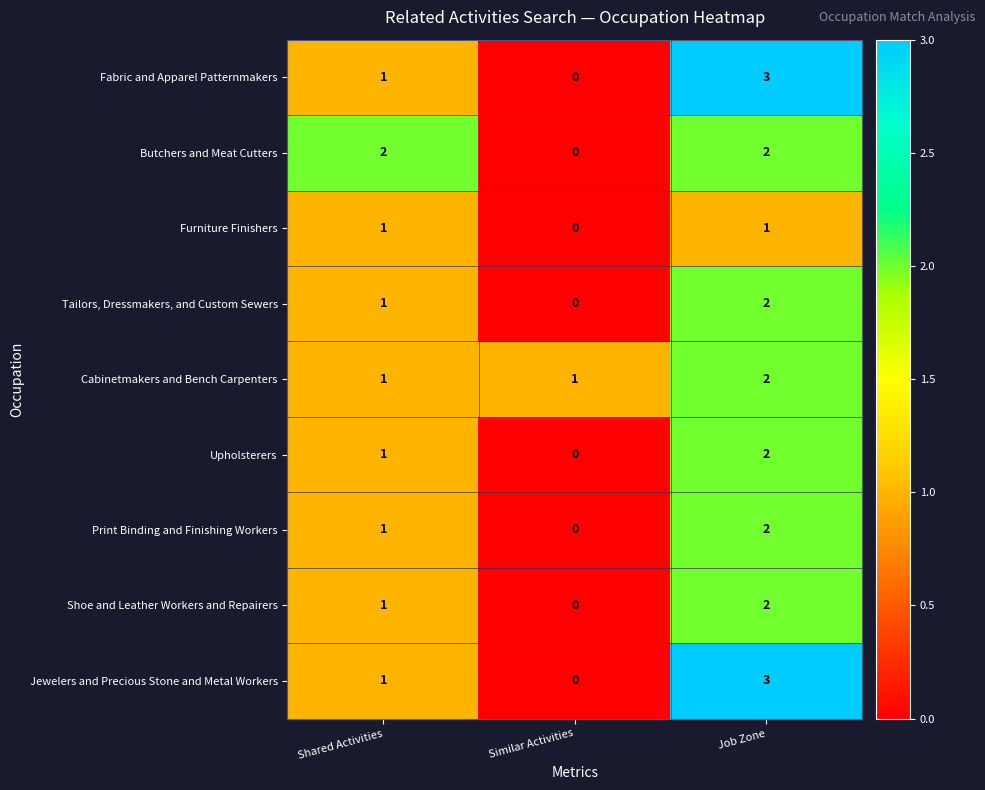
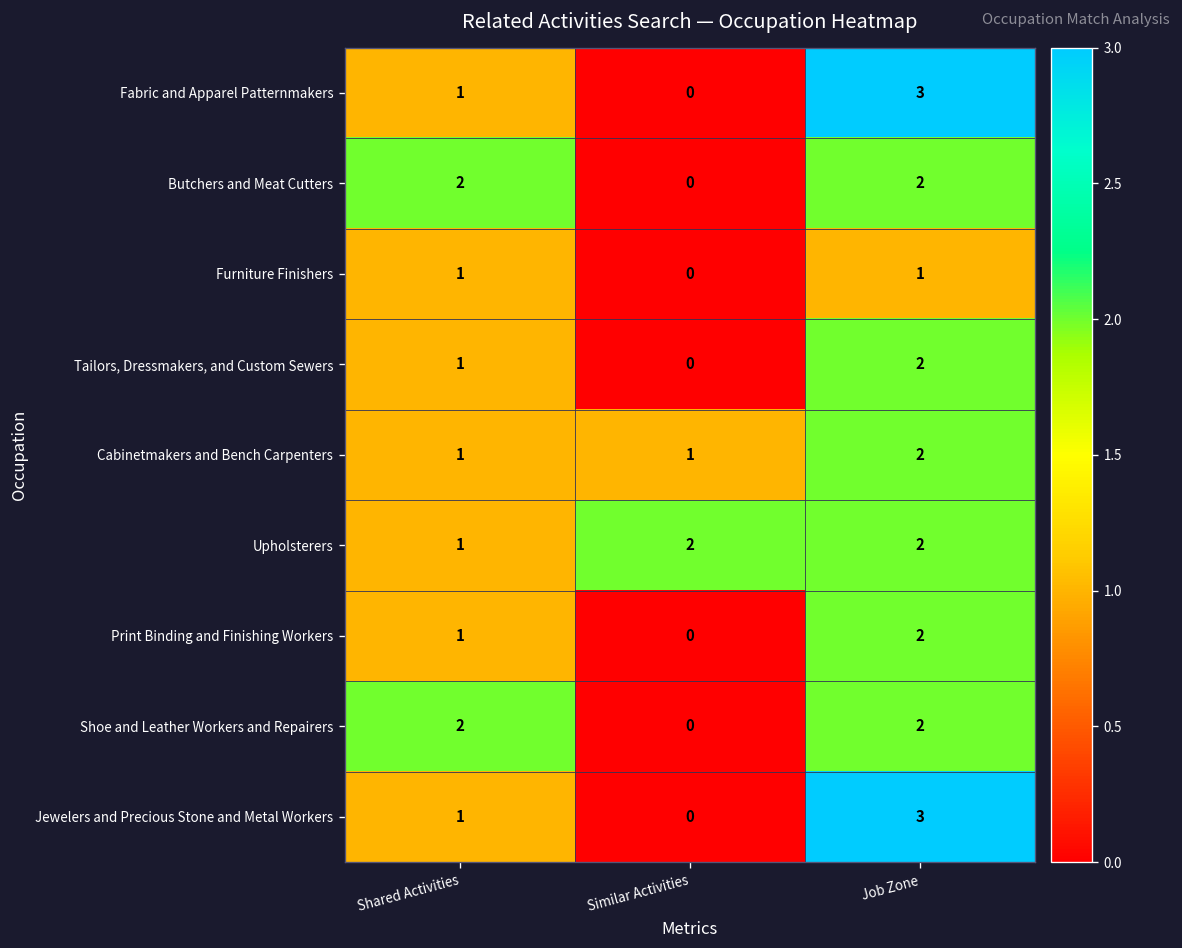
  {
    "Fabric and Apparel Patternmakers": {
      "Shared Activities": 1,
      "Similar Activities": 0,
      "Job Zone": 3
    },
    "Butchers and Meat Cutters": {
      "Shared Activities": 2,
      "Similar Activities": 0,
      "Job Zone": 2
    },
    "Furniture Finishers": {
      "Shared Activities": 1,
      "Similar Activities": 0,
      "Job Zone": 1
    },
    "Tailors, Dressmakers, and Custom Sewers": {
      "Shared Activities": 1,
      "Similar Activities": 0,
      "Job Zone": 2
    },
    "Cabinetmakers and Bench Carpenters": {
      "Shared Activities": 1,
      "Similar Activities": 1,
      "Job Zone": 2
    },
    "Upholsterers": {
      "Shared Activities": 1,
-     "Similar Activities": 0,
+     "Similar Activities": 2,
      "Job Zone": 2
    },
    "Print Binding and Finishing Workers": {
      "Shared Activities": 1,
      "Similar Activities": 0,
      "Job Zone": 2
    },
    "Shoe and Leather Workers and Repairers": {
-     "Shared Activities": 1,
+     "Shared Activities": 2,
      "Similar Activities": 0,
      "Job Zone": 2
    },
    "Jewelers and Precious Stone and Metal Workers": {
      "Shared Activities": 1,
      "Similar Activities": 0,
      "Job Zone": 3
    }
  }
